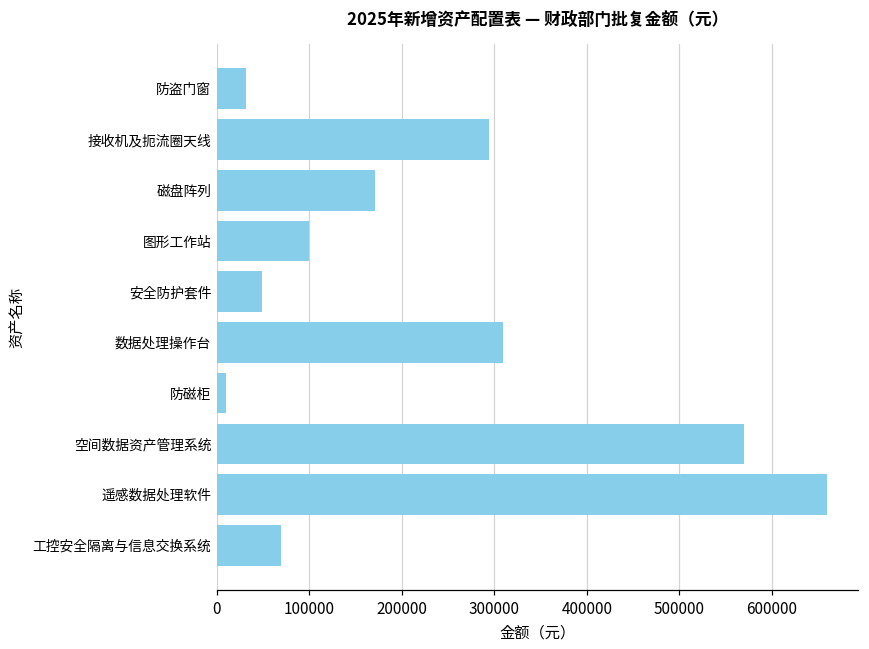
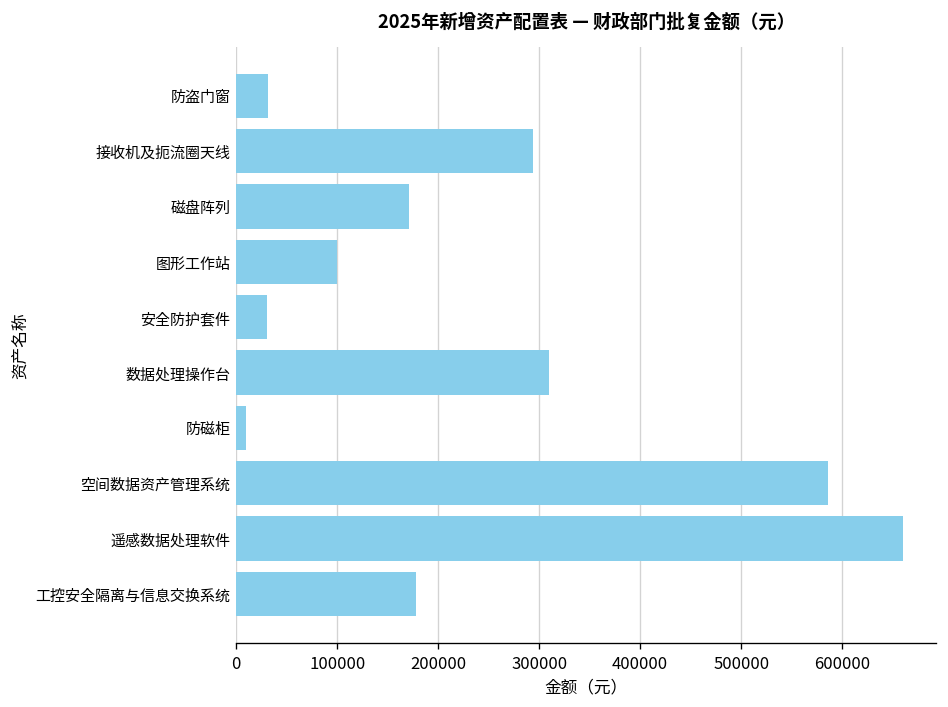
  {
    "防盗门窗": 30000,
    "接收机及扼流圈天线": 290000,
    "磁盘阵列": 170000,
    "图形工作站": 100000,
-   "安全防护套件": 50000,
+   "安全防护套件": 30000,
    "数据处理操作台": 310000,
    "防磁柜": 10000,
-   "空间数据资产管理系统": 570000,
+   "空间数据资产管理系统": 590000,
    "遥感数据处理软件": 660000,
-   "工控安全隔离与信息交换系统": 70000
+   "工控安全隔离与信息交换系统": 180000
  }
